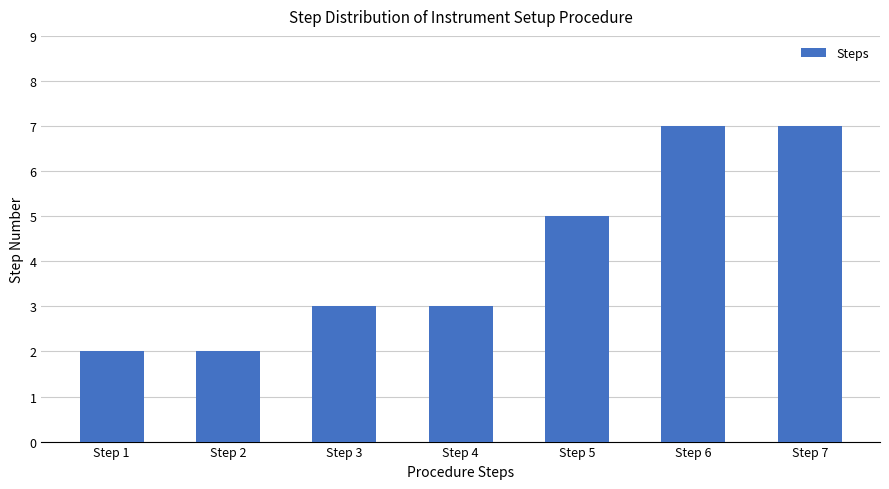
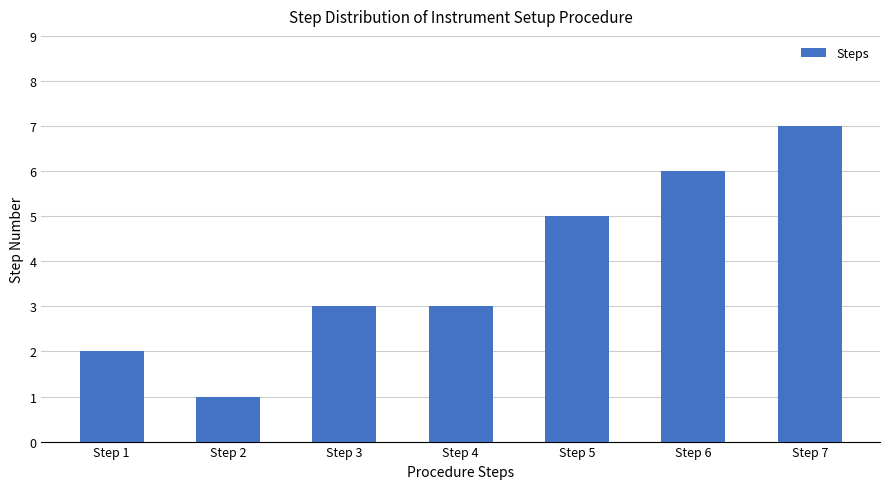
  {
    "Step 1": 2,
-   "Step 2": 2,
+   "Step 2": 1,
    "Step 3": 3,
    "Step 4": 3,
    "Step 5": 5,
-   "Step 6": 7,
+   "Step 6": 6,
    "Step 7": 7
  }
